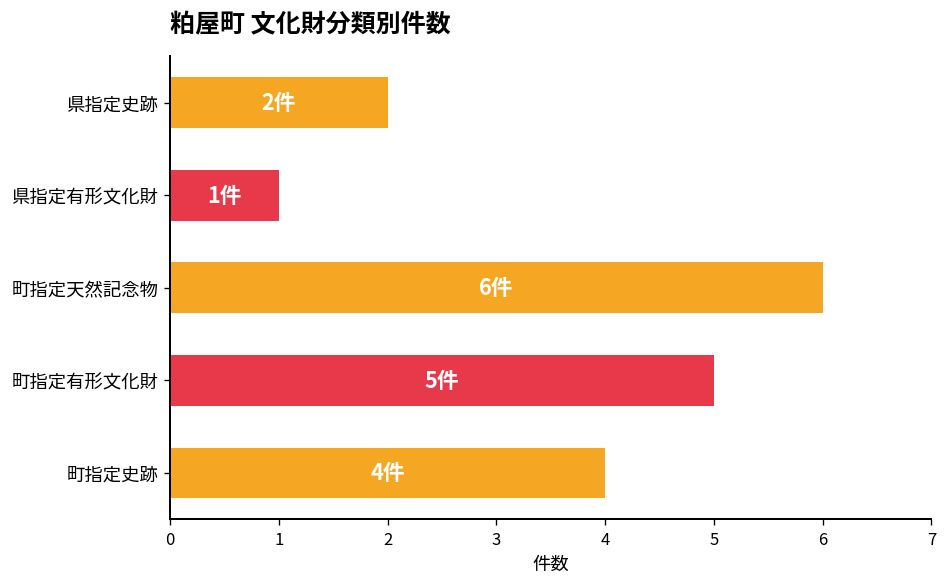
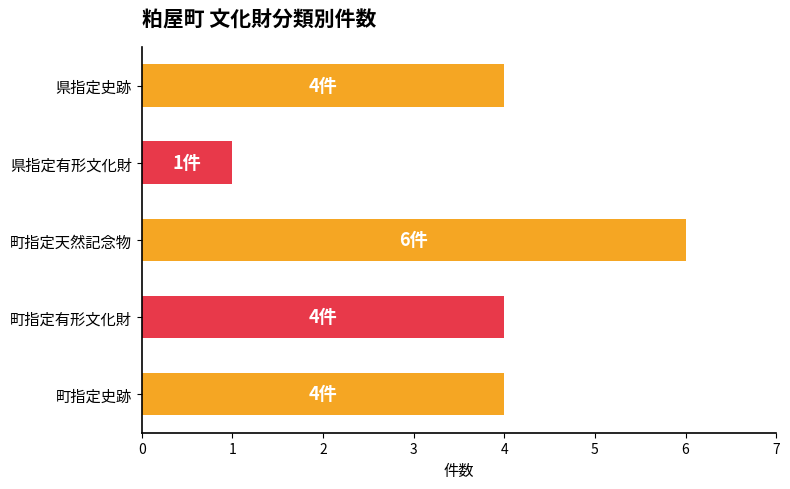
  {
-   "県指定史跡": "2件",
+   "県指定史跡": "4件",
    "県指定有形文化財": "1件",
    "町指定天然記念物": "6件",
-   "町指定有形文化財": "5件",
+   "町指定有形文化財": "4件",
    "町指定史跡": "4件"
  }
